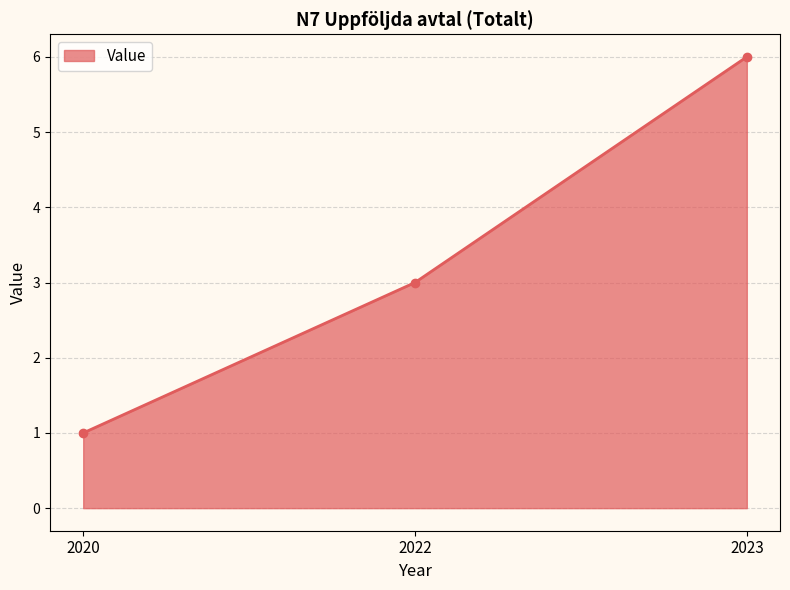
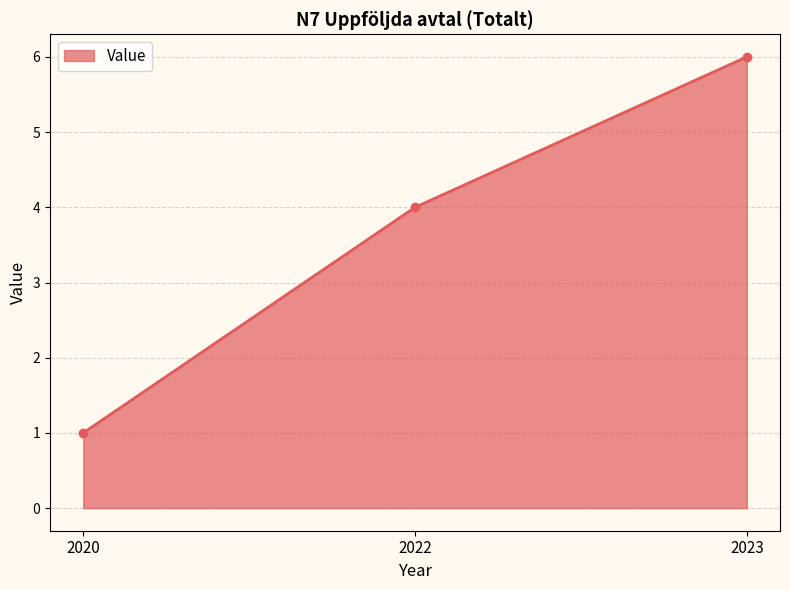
  {
    "2020": 1,
-   "2022": 3,
+   "2022": 4,
    "2023": 6
  }
